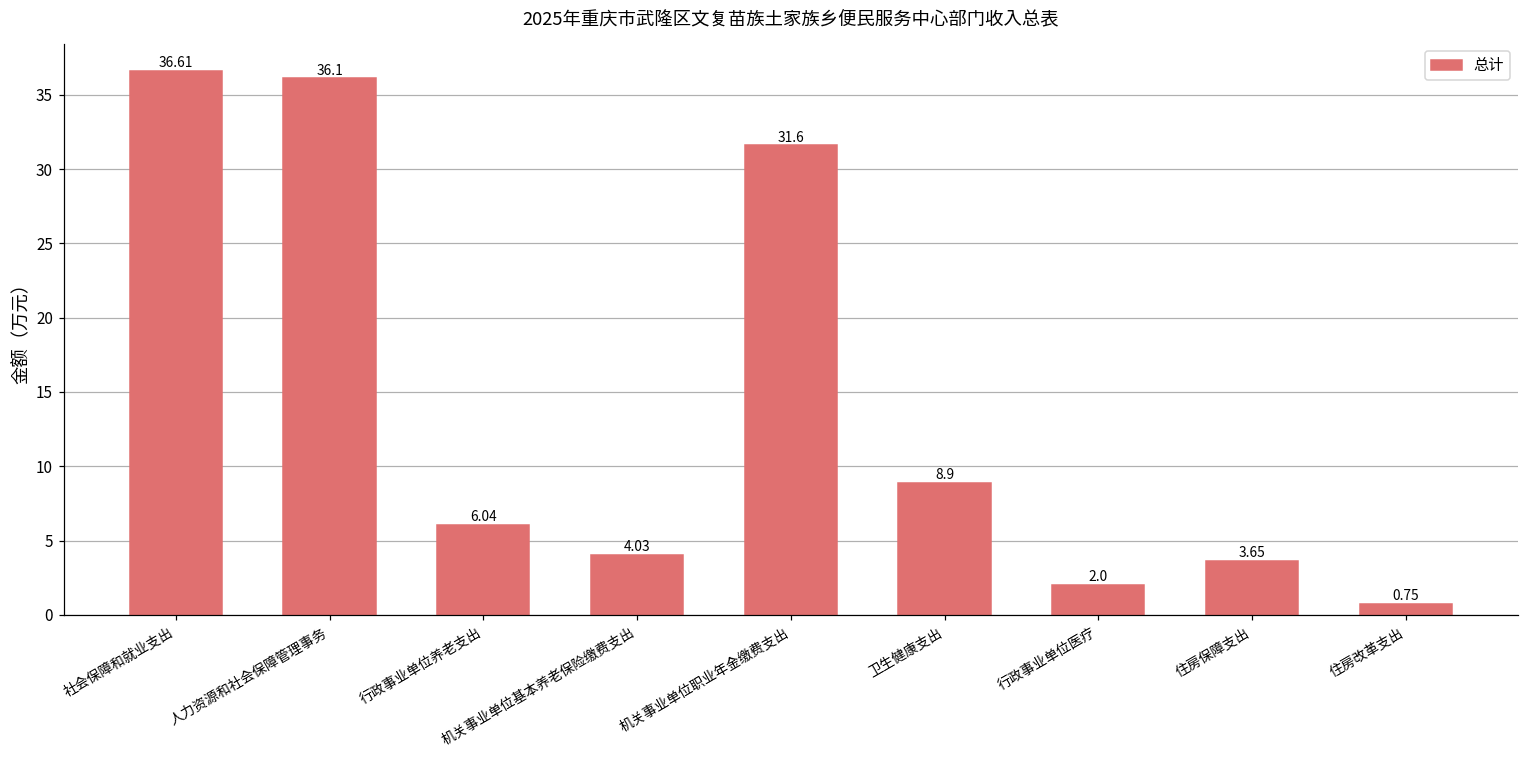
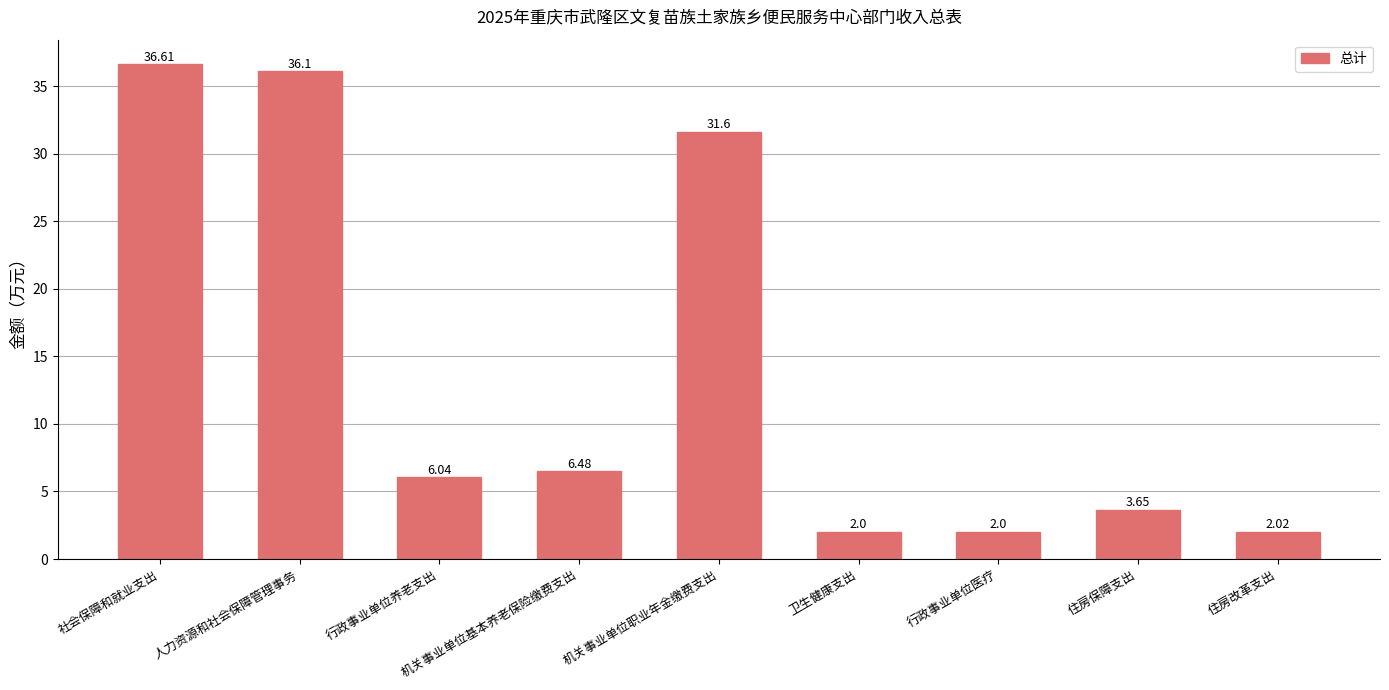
  {
    "社会保障和就业支出": 36.61,
    "人力资源和社会保障管理事务": 36.1,
    "行政事业单位养老支出": 6.04,
-   "机关事业单位基本养老保险缴费支出": 4.03,
+   "机关事业单位基本养老保险缴费支出": 6.48,
    "机关事业单位职业年金缴费支出": 31.6,
-   "卫生健康支出": 8.9,
+   "卫生健康支出": 2.0,
    "行政事业单位医疗": 2.0,
    "住房保障支出": 3.65,
-   "住房改革支出": 0.75
+   "住房改革支出": 2.02
  }
